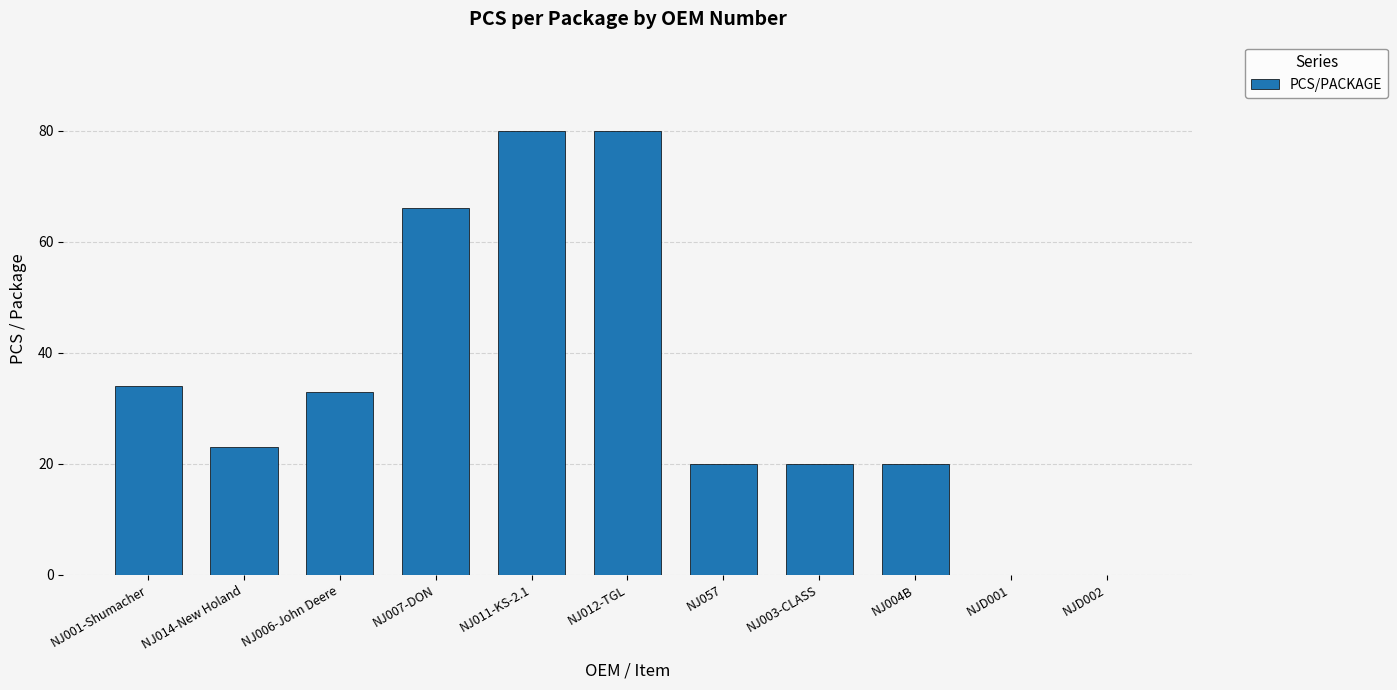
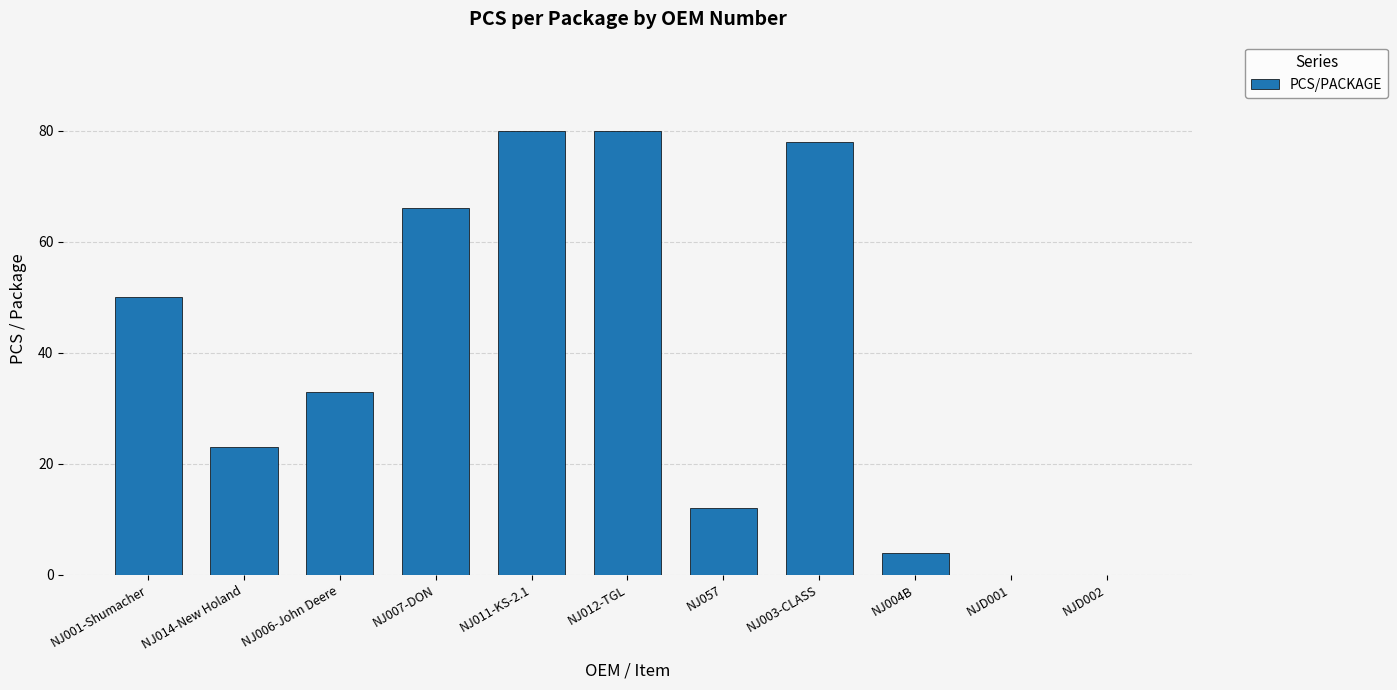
  {
-   "NJ001-Shumacher": 34,
+   "NJ001-Shumacher": 50,
    "NJ014-New Holand": 23,
    "NJ006-John Deere": 33,
    "NJ007-DON": 66,
    "NJ011-KS-2.1": 80,
    "NJ012-TGL": 80,
-   "NJ057": 20,
-   "NJ003-CLASS": 20,
-   "NJ004B": 20,
+   "NJ057": 12,
+   "NJ003-CLASS": 78,
+   "NJ004B": 4,
    "NJD001": 0,
    "NJD002": 0
  }
